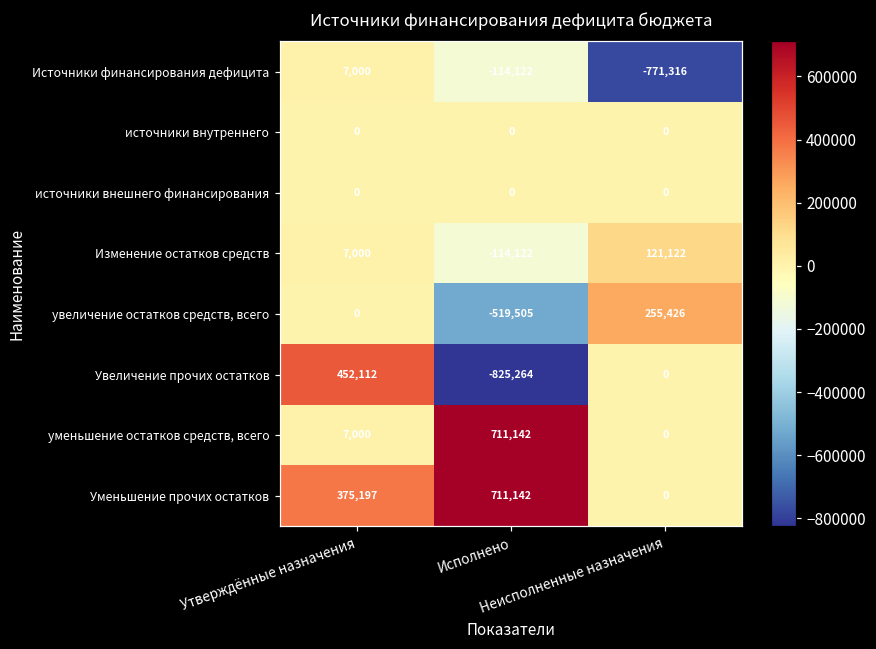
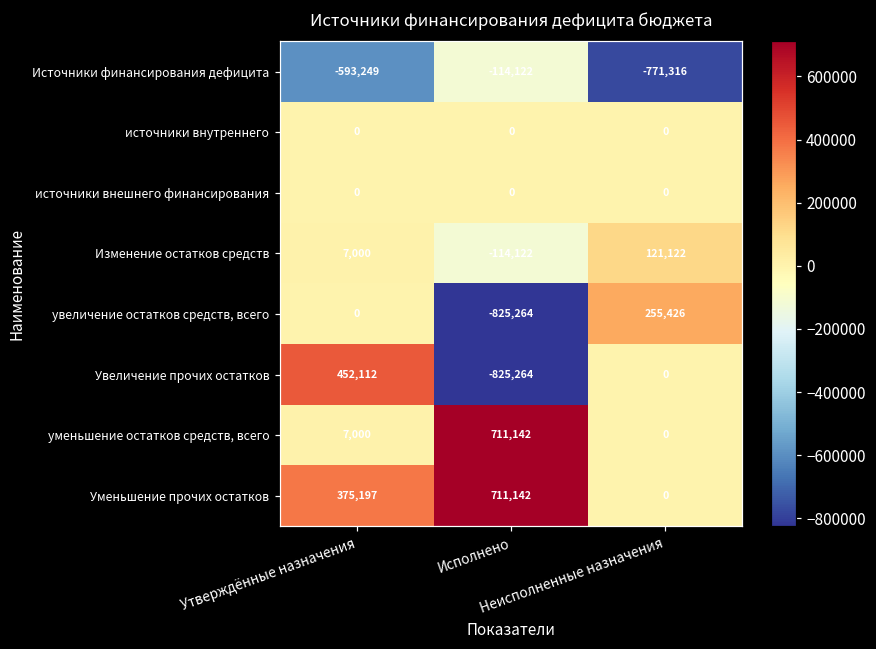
  {
    "Источники финансирования дефицита": {
-     "Утверждённые назначения": "7,000",
+     "Утверждённые назначения": "-593,249",
      "Неисполненные назначения": "-771,316"
    },
    "источники внутреннего": {
      "Утверждённые назначения": "0",
      "Исполнено": "0",
      "Неисполненные назначения": "0"
    },
    "источники внешнего финансирования": {
      "Утверждённые назначения": "0",
      "Исполнено": "0",
      "Неисполненные назначения": "0"
    },
    "Изменение остатков средств": {
      "Утверждённые назначения": "7,000",
      "Неисполненные назначения": "121,122"
    },
    "увеличение остатков средств, всего": {
      "Утверждённые назначения": "0",
-     "Исполнено": "-519,505",
+     "Исполнено": "-825,264",
      "Неисполненные назначения": "255,426"
    },
    "Увеличение прочих остатков": {
      "Утверждённые назначения": "452,112",
      "Исполнено": "-825,264",
      "Неисполненные назначения": "0"
    },
    "уменьшение остатков средств, всего": {
      "Утверждённые назначения": "7,000",
      "Исполнено": "711,142",
      "Неисполненные назначения": "0"
    },
    "Уменьшение прочих остатков": {
      "Утверждённые назначения": "375,197",
      "Исполнено": "711,142",
      "Неисполненные назначения": "0"
    }
  }
